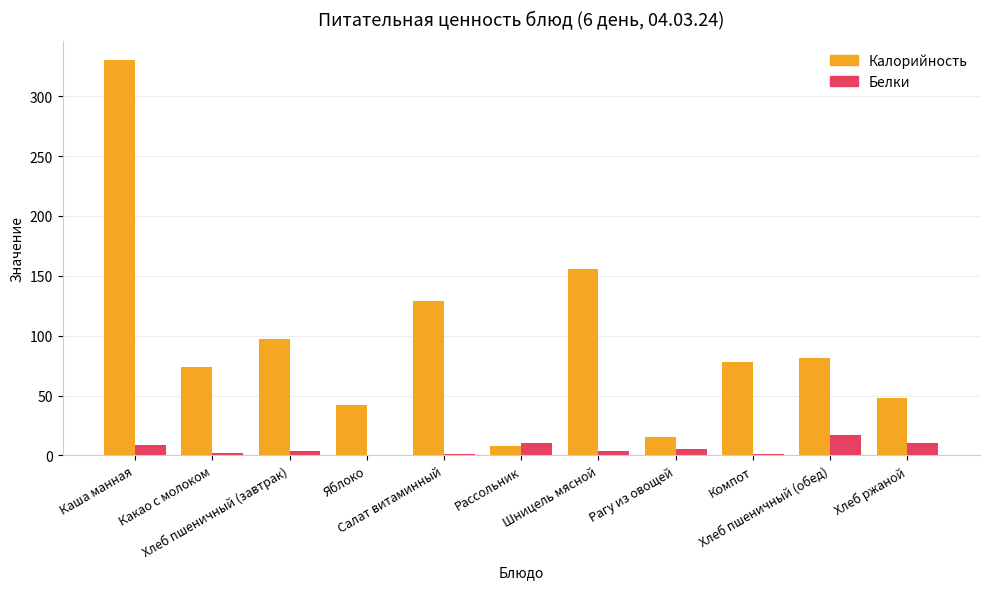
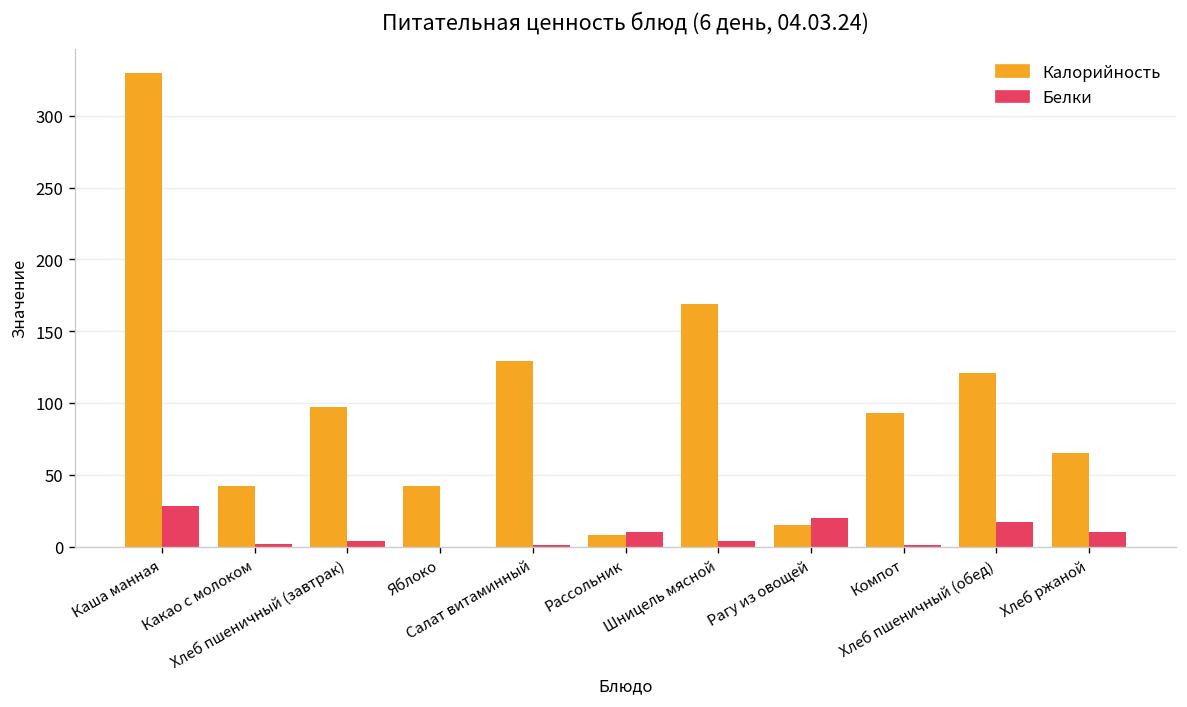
  {
    "Калорийность": {
      "Каша манная": 330,
-     "Какао с молоком": 74,
+     "Какао с молоком": 42,
      "Хлеб пшеничный (завтрак)": 97,
      "Яблоко": 42,
      "Салат витаминный": 129,
      "Рассольник": 8,
-     "Шницель мясной": 156,
+     "Шницель мясной": 169,
      "Рагу из овощей": 15,
-     "Компот": 78,
-     "Хлеб пшеничный (обед)": 81,
-     "Хлеб ржаной": 48
+     "Компот": 93,
+     "Хлеб пшеничный (обед)": 121,
+     "Хлеб ржаной": 65
    },
    "Белки": {
-     "Каша манная": 9,
+     "Каша манная": 28,
      "Хлеб пшеничный (завтрак)": 4,
      "Яблоко": 0,
      "Рассольник": 10,
      "Шницель мясной": 4,
-     "Рагу из овощей": 5,
+     "Рагу из овощей": 20,
      "Хлеб пшеничный (обед)": 17,
      "Хлеб ржаной": 10
    }
  }
